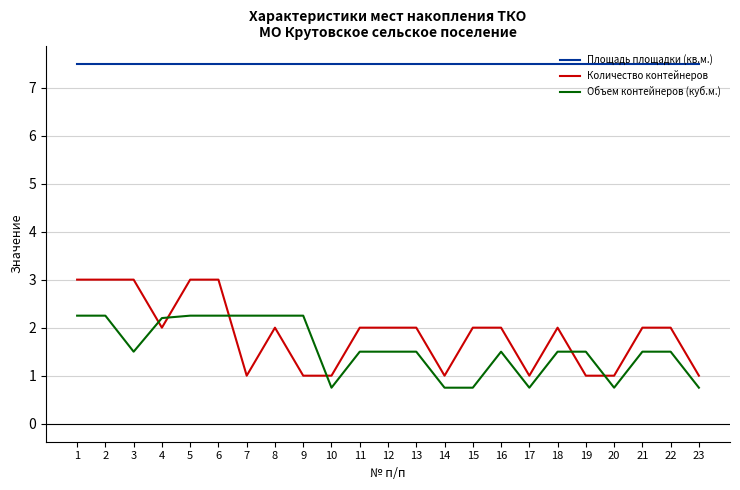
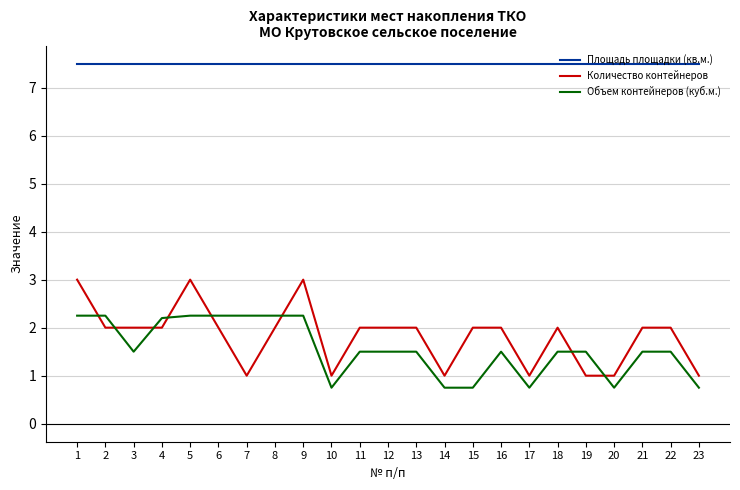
  {
    "Площадь площадки (кв.м.)": {
      "1": 7.5,
      "2": 7.5,
      "3": 7.5,
      "4": 7.5,
      "5": 7.5,
      "6": 7.5,
      "7": 7.5,
      "8": 7.5,
      "9": 7.5,
      "10": 7.5,
      "11": 7.5,
      "12": 7.5,
      "13": 7.5,
      "14": 7.5,
      "15": 7.5,
      "16": 7.5,
      "17": 7.5,
      "18": 7.5,
      "19": 7.5,
      "20": 7.5,
      "21": 7.5,
      "22": 7.5,
      "23": 7.5
    },
    "Количество контейнеров": {
      "1": 3,
-     "2": 3,
-     "3": 3,
+     "2": 2,
+     "3": 2,
      "4": 2,
      "5": 3,
-     "6": 3,
+     "6": 2,
      "7": 1,
      "8": 2,
-     "9": 1,
+     "9": 3,
      "10": 1,
      "11": 2,
      "12": 2,
      "13": 2,
      "14": 1,
      "15": 2,
      "16": 2,
      "17": 1,
      "18": 2,
      "19": 1,
      "20": 1,
      "21": 2,
      "22": 2,
      "23": 1
    },
    "Объем контейнеров (куб.м.)": {
      "1": 2.3,
      "2": 2.3,
      "3": 1.5,
      "4": 2.2,
      "5": 2.3,
      "6": 2.3,
      "7": 2.3,
      "8": 2.3,
      "9": 2.3,
      "10": 0.8,
      "11": 1.5,
      "12": 1.5,
      "13": 1.5,
      "14": 0.8,
      "15": 0.8,
      "16": 1.5,
      "17": 0.8,
      "18": 1.5,
      "19": 1.5,
      "20": 0.8,
      "21": 1.5,
      "22": 1.5,
      "23": 0.8
    }
  }
